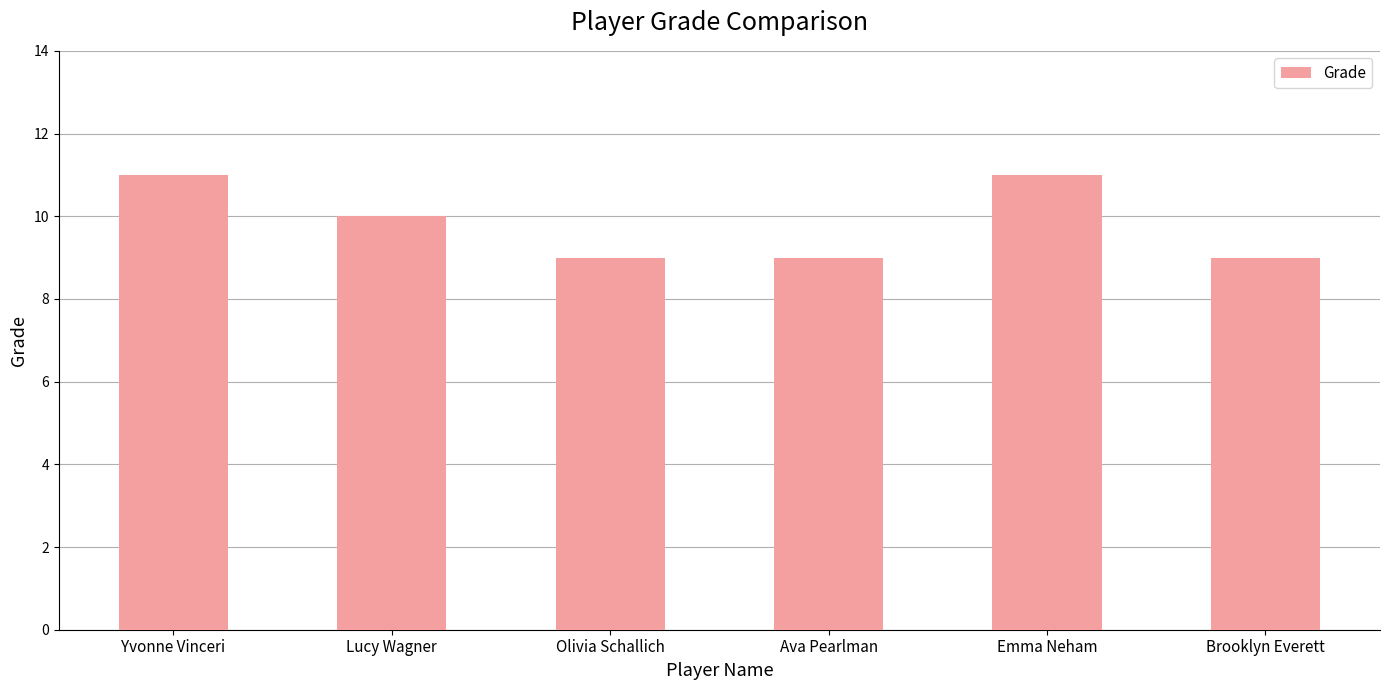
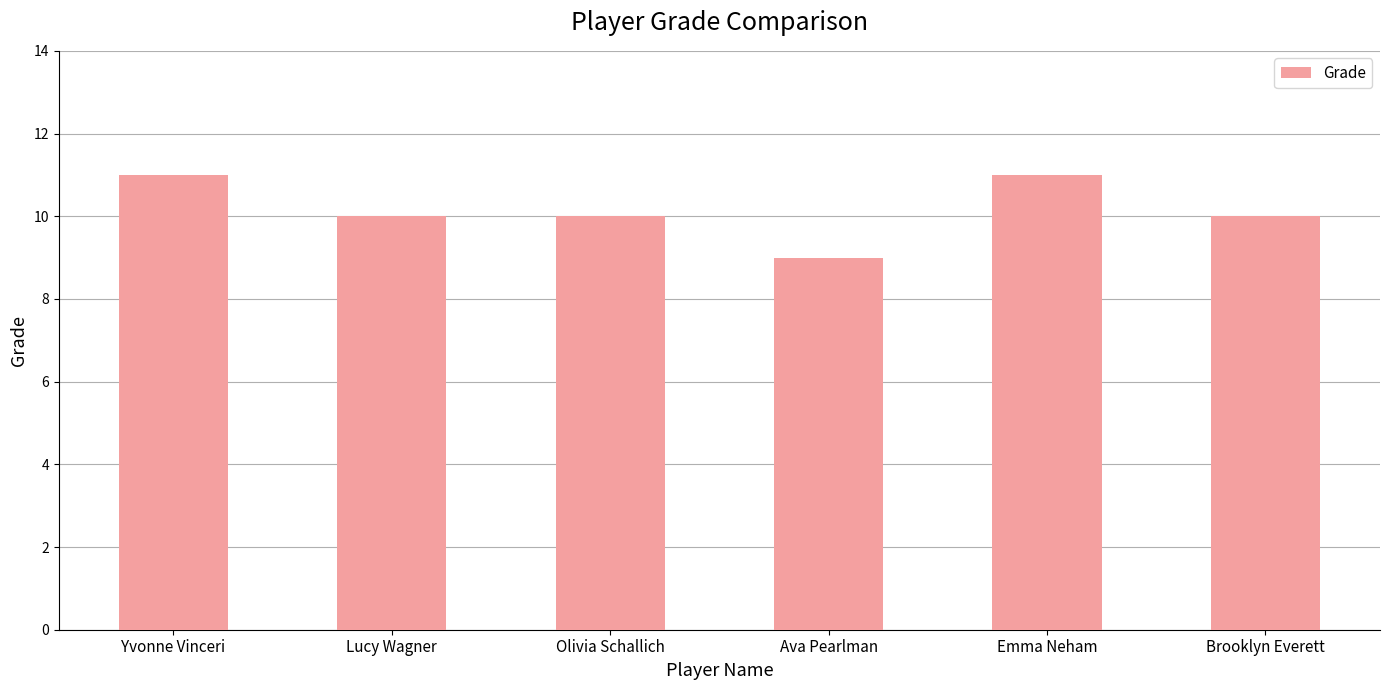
  {
    "Yvonne Vinceri": 11,
    "Lucy Wagner": 10,
-   "Olivia Schallich": 9,
+   "Olivia Schallich": 10,
    "Ava Pearlman": 9,
    "Emma Neham": 11,
-   "Brooklyn Everett": 9
+   "Brooklyn Everett": 10
  }
